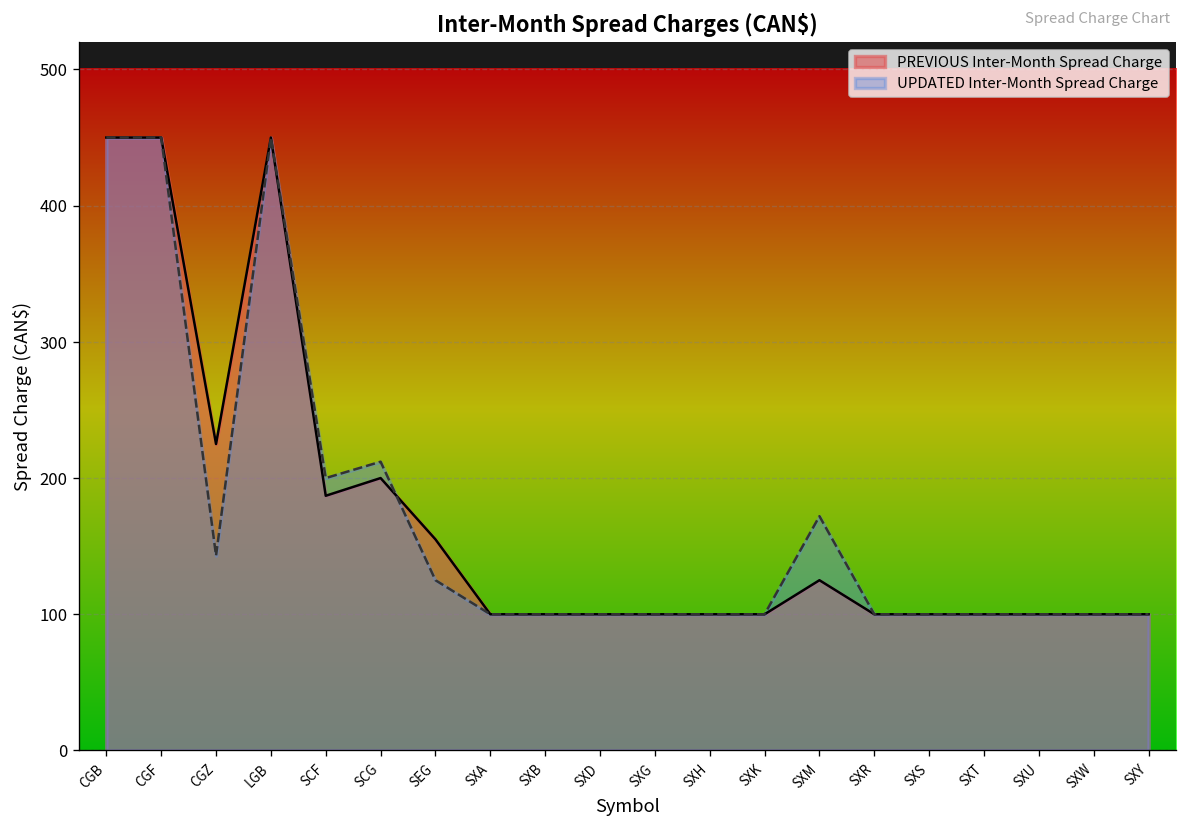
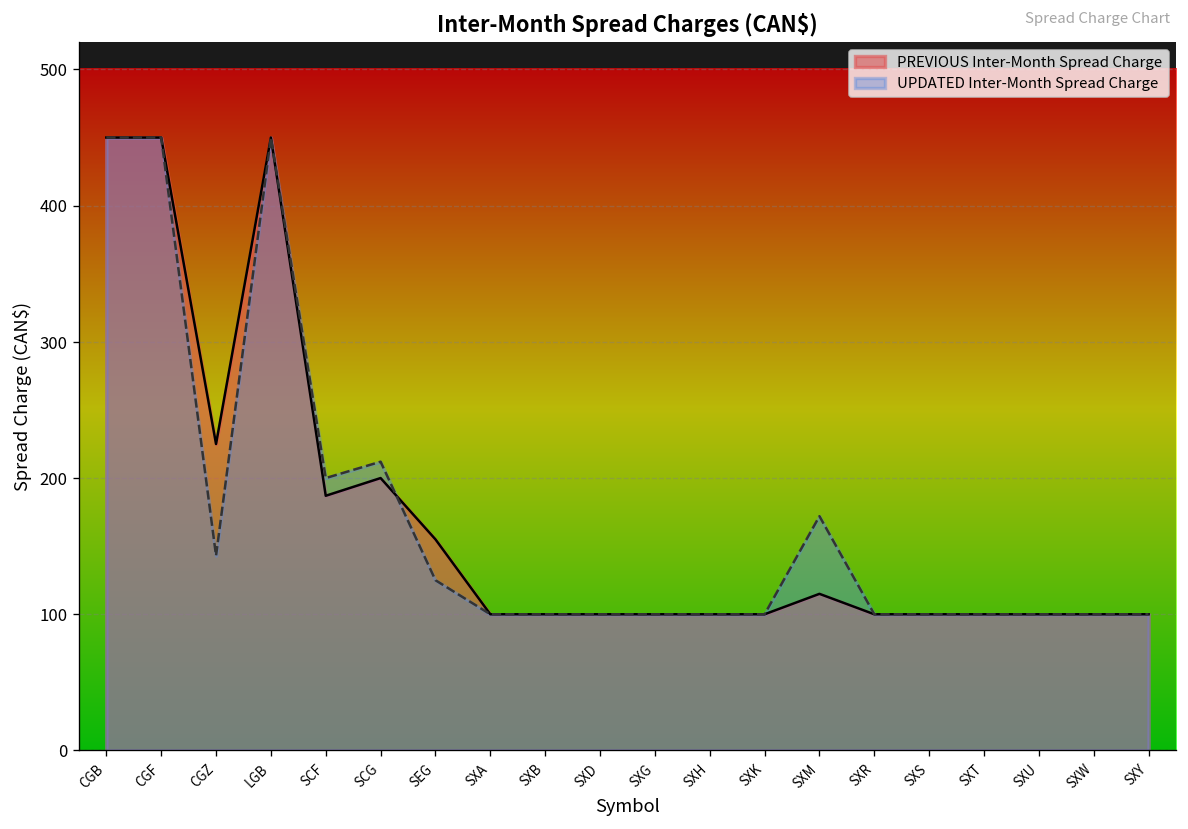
  {
    "PREVIOUS Inter-Month Spread Charge": {
      "CGZ": 225,
      "SCF": 187,
      "SCG": 200,
      "SEG": 155,
-     "SXM": 125
+     "SXM": 115
    },
    "UPDATED Inter-Month Spread Charge": {
      "CGZ": 143,
      "SCF": 200,
      "SCG": 212,
      "SEG": 125,
      "SXM": 172
    }
  }
